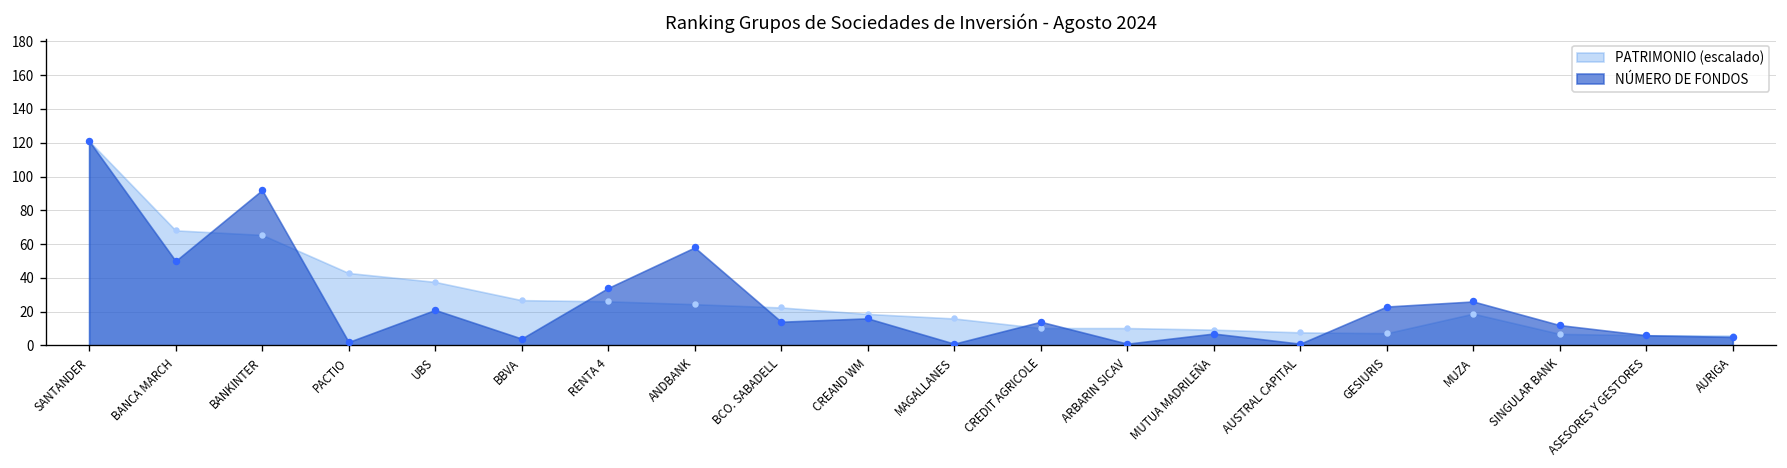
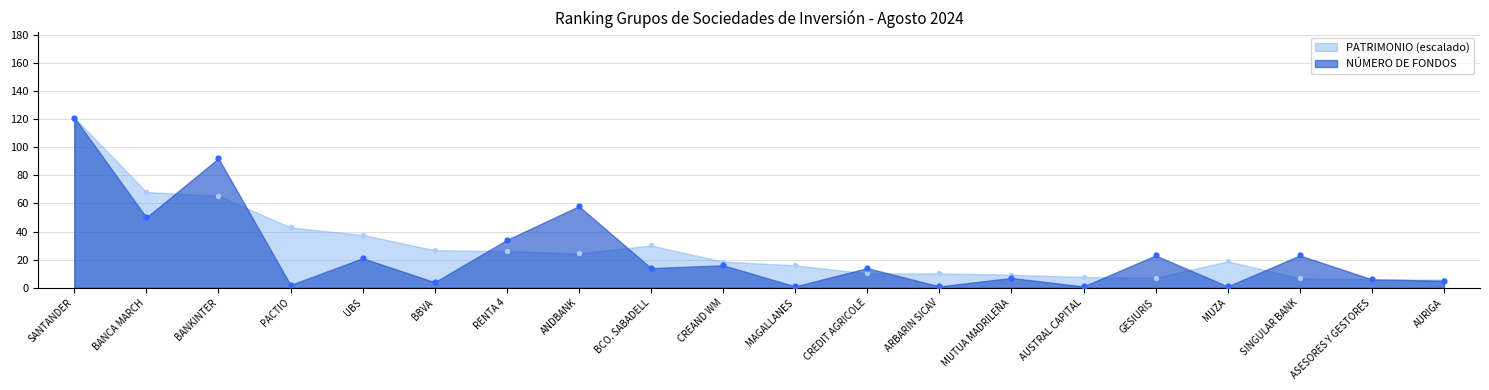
  {
    "PATRIMONIO (escalado)": {
      "BANCA MARCH": 68,
      "BANKINTER": 65,
      "PACTIO": 43,
      "UBS": 38,
      "BBVA": 27,
      "RENTA 4": 26,
      "ANDBANK": 24,
-     "BCO. SABADELL": 22,
+     "BCO. SABADELL": 30,
      "CREAND WM": 19,
      "MAGALLANES": 16,
      "CREDIT AGRICOLE": 10,
      "ARBARIN SICAV": 10,
      "MUTUA MADRILEÑA": 9,
      "AUSTRAL CAPITAL": 8,
      "GESIURIS": 7,
      "MUZA": 19,
      "SINGULAR BANK": 7
    },
    "NÚMERO DE FONDOS": {
      "BANCA MARCH": 50,
      "BANKINTER": 92,
      "PACTIO": 2,
      "UBS": 21,
      "BBVA": 4,
      "RENTA 4": 34,
      "ANDBANK": 58,
      "BCO. SABADELL": 14,
      "CREAND WM": 16,
      "CREDIT AGRICOLE": 14,
      "MUTUA MADRILEÑA": 7,
      "GESIURIS": 23,
-     "MUZA": 26,
-     "SINGULAR BANK": 12
+     "MUZA": 1,
+     "SINGULAR BANK": 23
    }
  }
